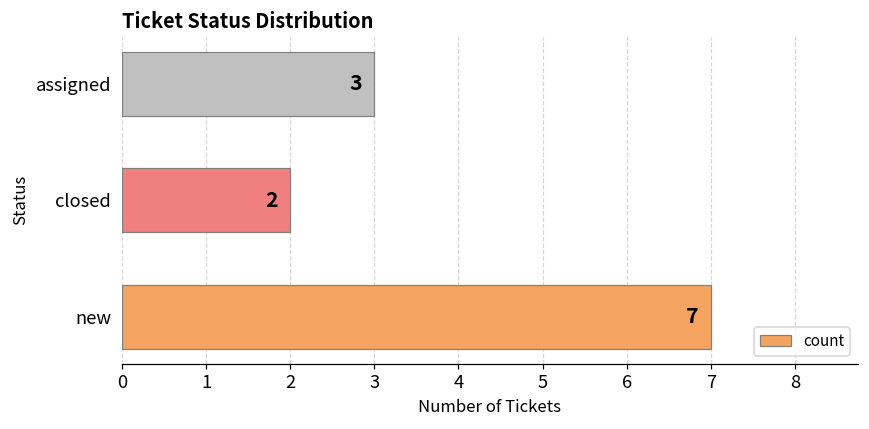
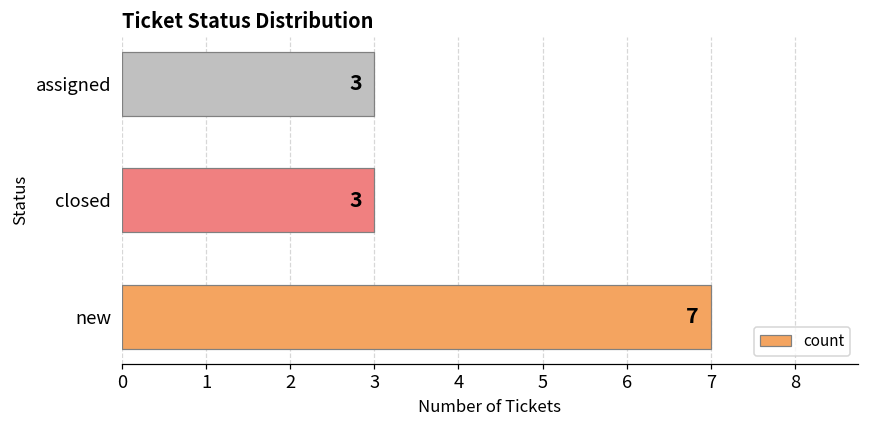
  {
    "assigned": 3,
-   "closed": 2,
+   "closed": 3,
    "new": 7
  }
